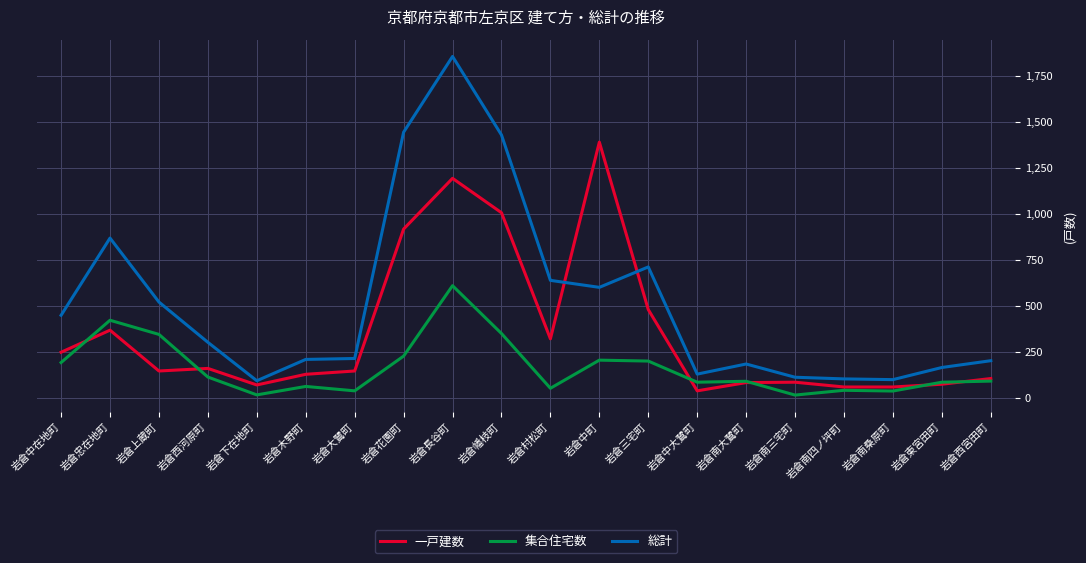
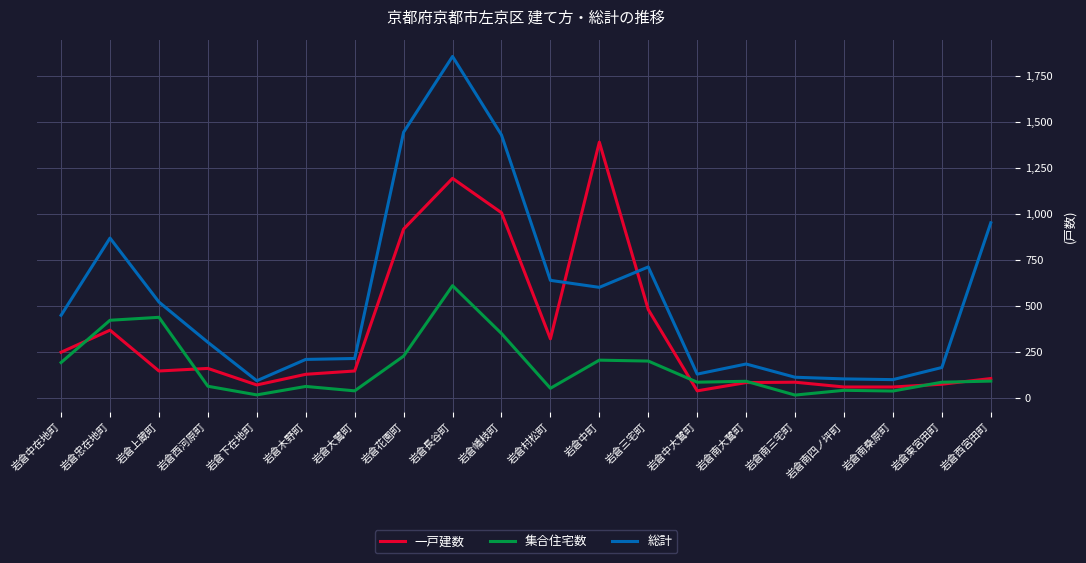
  {
    "一戸建数": {
      "岩倉中在地町": "250",
      "岩倉忠在地町": "370",
      "岩倉上蔵町": "150",
      "岩倉西河原町": "160",
      "岩倉下在地町": "70",
      "岩倉木野町": "130",
      "岩倉大鷺町": "150",
      "岩倉花園町": "920",
      "岩倉長谷町": "1,190",
      "岩倉幡枝町": "1,010",
      "岩倉村松町": "320",
      "岩倉中町": "1,390",
      "岩倉三宅町": "480",
      "岩倉中大鷺町": "40",
      "岩倉南三宅町": "80",
      "岩倉南四ノ坪町": "60",
      "岩倉南桑原町": "60"
    },
    "集合住宅数": {
      "岩倉中在地町": "190",
      "岩倉忠在地町": "420",
-     "岩倉上蔵町": "340",
-     "岩倉西河原町": "110",
+     "岩倉上蔵町": "440",
+     "岩倉西河原町": "60",
      "岩倉下在地町": "20",
      "岩倉木野町": "60",
      "岩倉大鷺町": "40",
      "岩倉花園町": "230",
      "岩倉長谷町": "610",
      "岩倉幡枝町": "350",
      "岩倉村松町": "50",
      "岩倉中町": "200",
      "岩倉三宅町": "200",
      "岩倉中大鷺町": "80",
      "岩倉南三宅町": "10",
      "岩倉南四ノ坪町": "40",
      "岩倉南桑原町": "40"
    },
    "総計": {
      "岩倉中在地町": "450",
      "岩倉忠在地町": "870",
      "岩倉上蔵町": "520",
      "岩倉西河原町": "300",
      "岩倉下在地町": "90",
      "岩倉木野町": "210",
      "岩倉大鷺町": "210",
      "岩倉花園町": "1,440",
      "岩倉長谷町": "1,860",
      "岩倉幡枝町": "1,430",
      "岩倉村松町": "640",
      "岩倉中町": "600",
      "岩倉三宅町": "710",
      "岩倉中大鷺町": "130",
      "岩倉南大鷺町": "180",
      "岩倉南三宅町": "110",
      "岩倉南四ノ坪町": "100",
      "岩倉南桑原町": "100",
      "岩倉東宮田町": "160",
-     "岩倉西宮田町": "200"
+     "岩倉西宮田町": "950"
    }
  }
